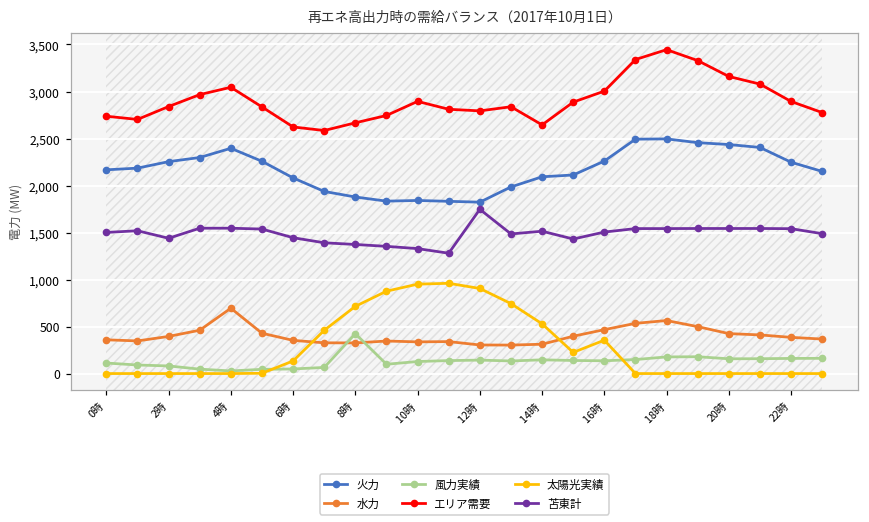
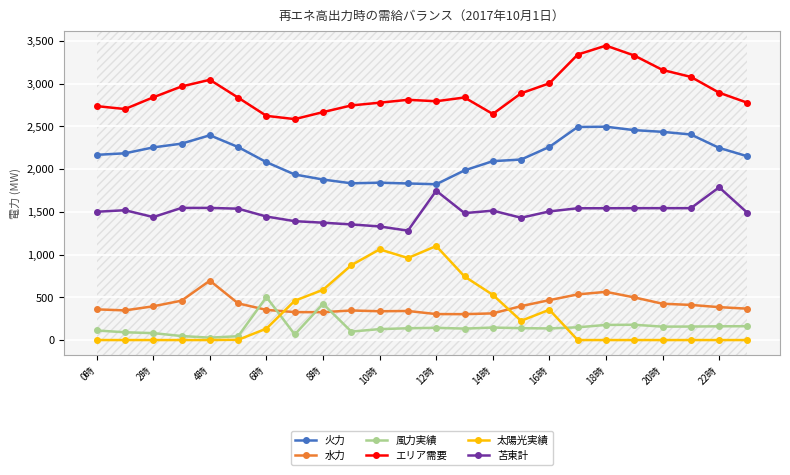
  {
    "火力": {
      "0時": "2,200",
      "2時": "2,300",
      "4時": "2,400",
      "6時": "2,100",
      "8時": "1,900",
      "10時": "1,800",
      "12時": "1,800",
      "14時": "2,100",
      "16時": "2,300",
      "18時": "2,500",
      "20時": "2,400",
      "22時": "2,200"
    },
    "水力": {
      "0時": "400",
      "2時": "400",
      "4時": "700",
      "6時": "400",
      "8時": "300",
      "10時": "300",
      "12時": "300",
      "14時": "300",
      "16時": "500",
      "18時": "600",
      "20時": "400",
      "22時": "400"
    },
    "風力実績": {
      "0時": "100",
      "2時": "100",
-     "6時": "0",
+     "6時": "500",
      "8時": "400",
      "10時": "100",
      "12時": "100",
      "14時": "100",
      "16時": "100",
      "18時": "200",
      "20時": "200",
      "22時": "200"
    },
    "エリア需要": {
      "0時": "2,700",
      "2時": "2,800",
      "4時": "3,000",
      "6時": "2,600",
      "8時": "2,700",
-     "10時": "2,900",
+     "10時": "2,800",
      "12時": "2,800",
      "14時": "2,600",
      "16時": "3,000",
      "18時": "3,400",
      "20時": "3,200",
      "22時": "2,900"
    },
    "太陽光実績": {
      "0時": "0",
      "2時": "0",
      "6時": "100",
-     "8時": "700",
-     "10時": "1,000",
-     "12時": "900",
+     "8時": "600",
+     "10時": "1,100",
+     "12時": "1,100",
      "14時": "500",
      "16時": "400",
      "18時": "0",
      "20時": "0",
      "22時": "0"
    },
    "苫東計": {
      "0時": "1,500",
      "2時": "1,400",
      "4時": "1,500",
      "6時": "1,400",
      "8時": "1,400",
      "10時": "1,300",
      "12時": "1,700",
      "14時": "1,500",
      "16時": "1,500",
      "18時": "1,500",
      "20時": "1,500",
-     "22時": "1,500"
+     "22時": "1,800"
    }
  }
